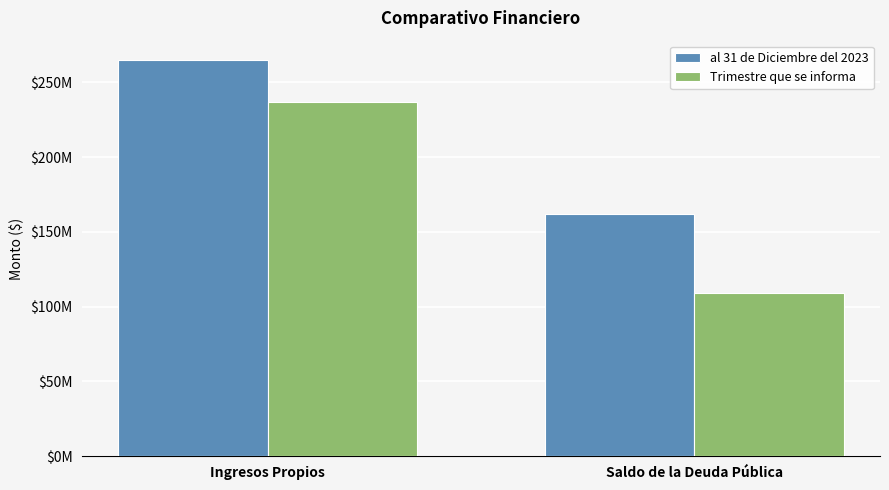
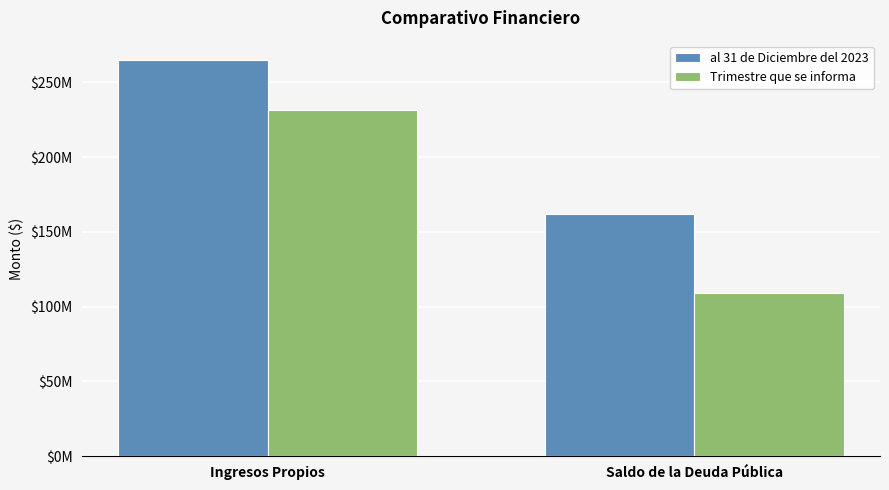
  {
    "al 31 de Diciembre del 2023": {
      "Ingresos Propios": "$265000000",
      "Saldo de la Deuda Pública": "$162000000"
    },
    "Trimestre que se informa": {
-     "Ingresos Propios": "$237000000",
+     "Ingresos Propios": "$231000000",
      "Saldo de la Deuda Pública": "$109000000"
    }
  }
